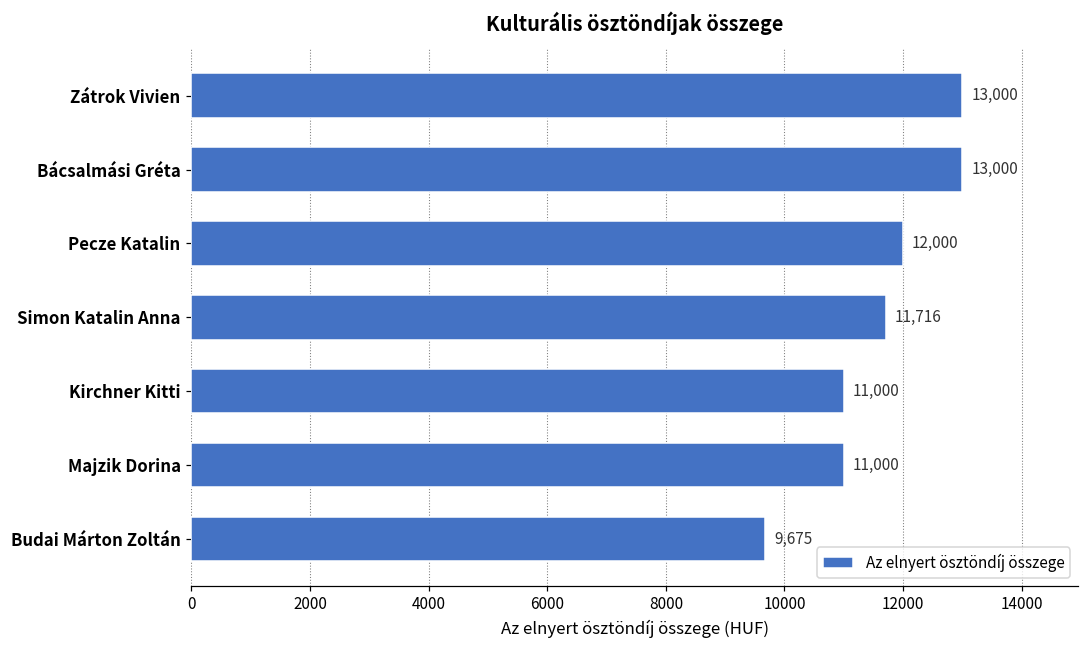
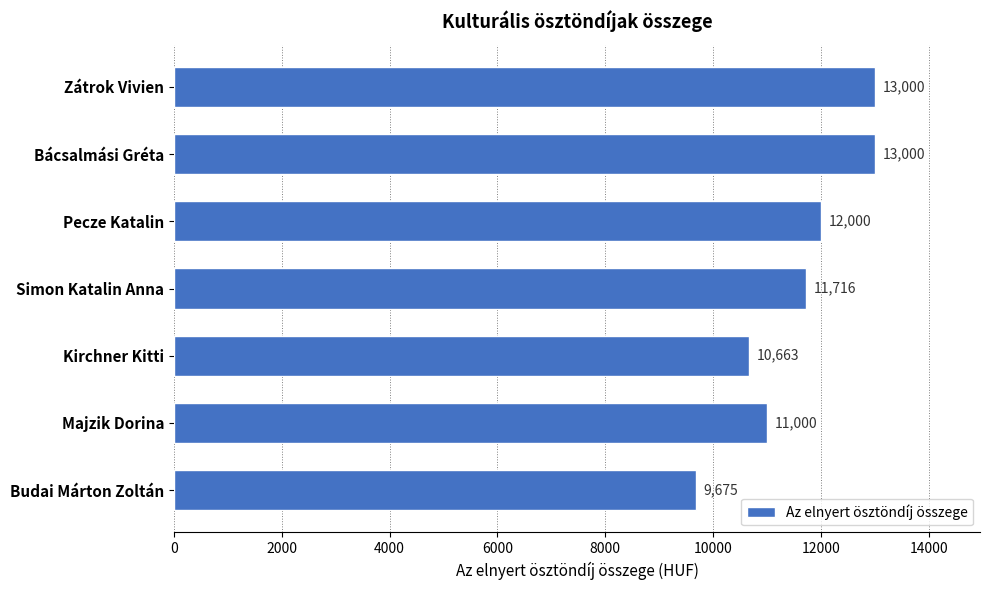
  {
    "Zátrok Vivien": "13,000",
    "Bácsalmási Gréta": "13,000",
    "Pecze Katalin": "12,000",
    "Simon Katalin Anna": "11,716",
-   "Kirchner Kitti": "11,000",
+   "Kirchner Kitti": "10,663",
    "Majzik Dorina": "11,000",
    "Budai Márton Zoltán": "9,675"
  }
